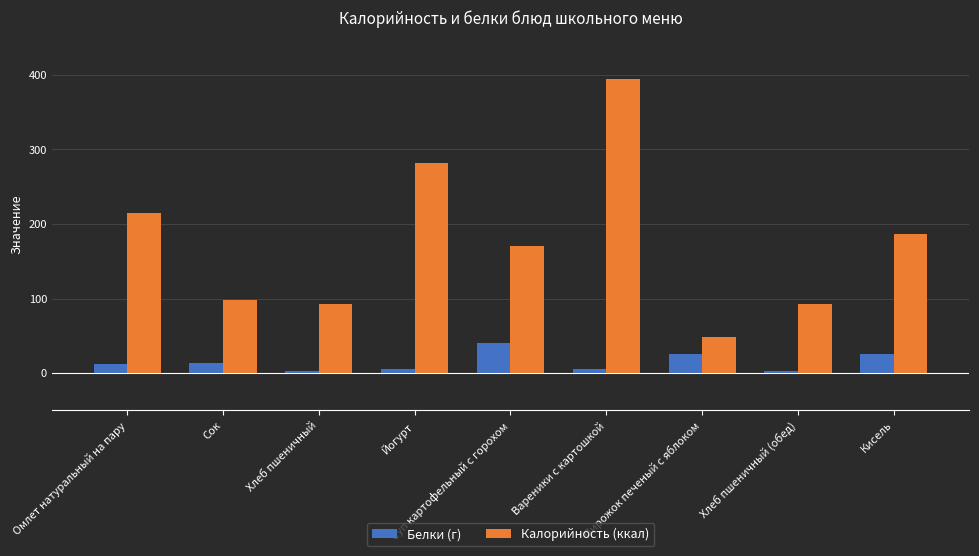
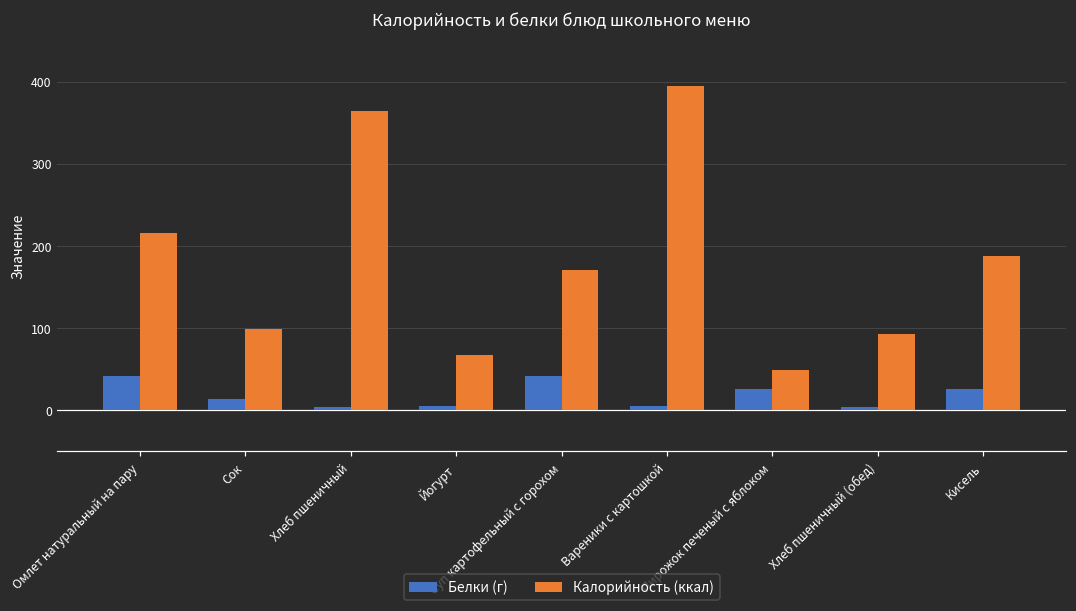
  {
    "Белки (г)": {
-     "Омлет натуральный на пару": 10,
+     "Омлет натуральный на пару": 40,
      "Сок": 10,
      "Йогурт": 10,
      "Суп картофельный с горохом": 40,
      "Вареники с картошкой": 10,
      "Пирожок печеный с яблоком": 30,
      "Кисель": 30
    },
    "Калорийность (ккал)": {
      "Омлет натуральный на пару": 220,
      "Сок": 100,
-     "Хлеб пшеничный": 90,
-     "Йогурт": 280,
+     "Хлеб пшеничный": 360,
+     "Йогурт": 70,
      "Суп картофельный с горохом": 170,
      "Вареники с картошкой": 390,
      "Пирожок печеный с яблоком": 50,
      "Хлеб пшеничный (обед)": 90,
      "Кисель": 190
    }
  }
